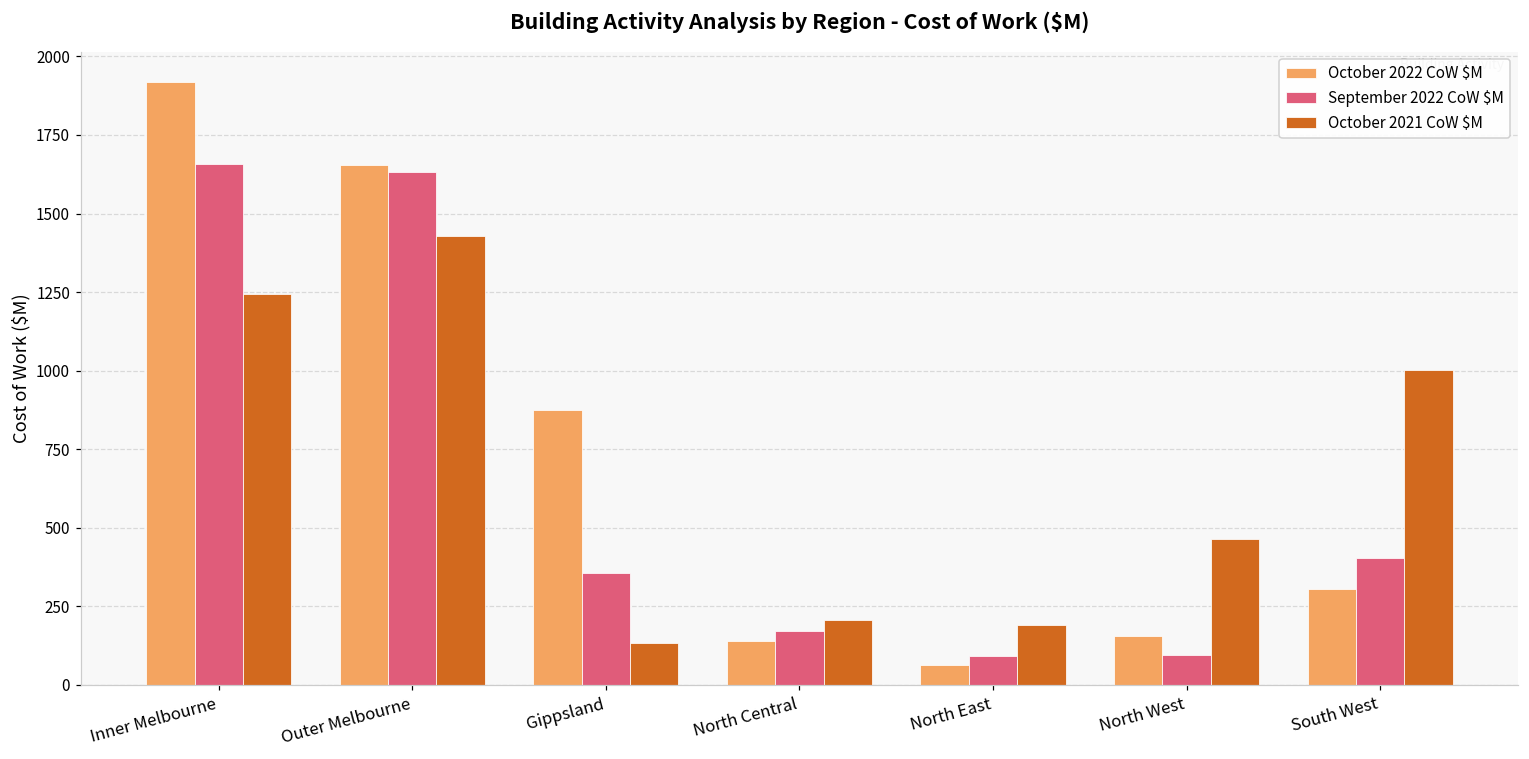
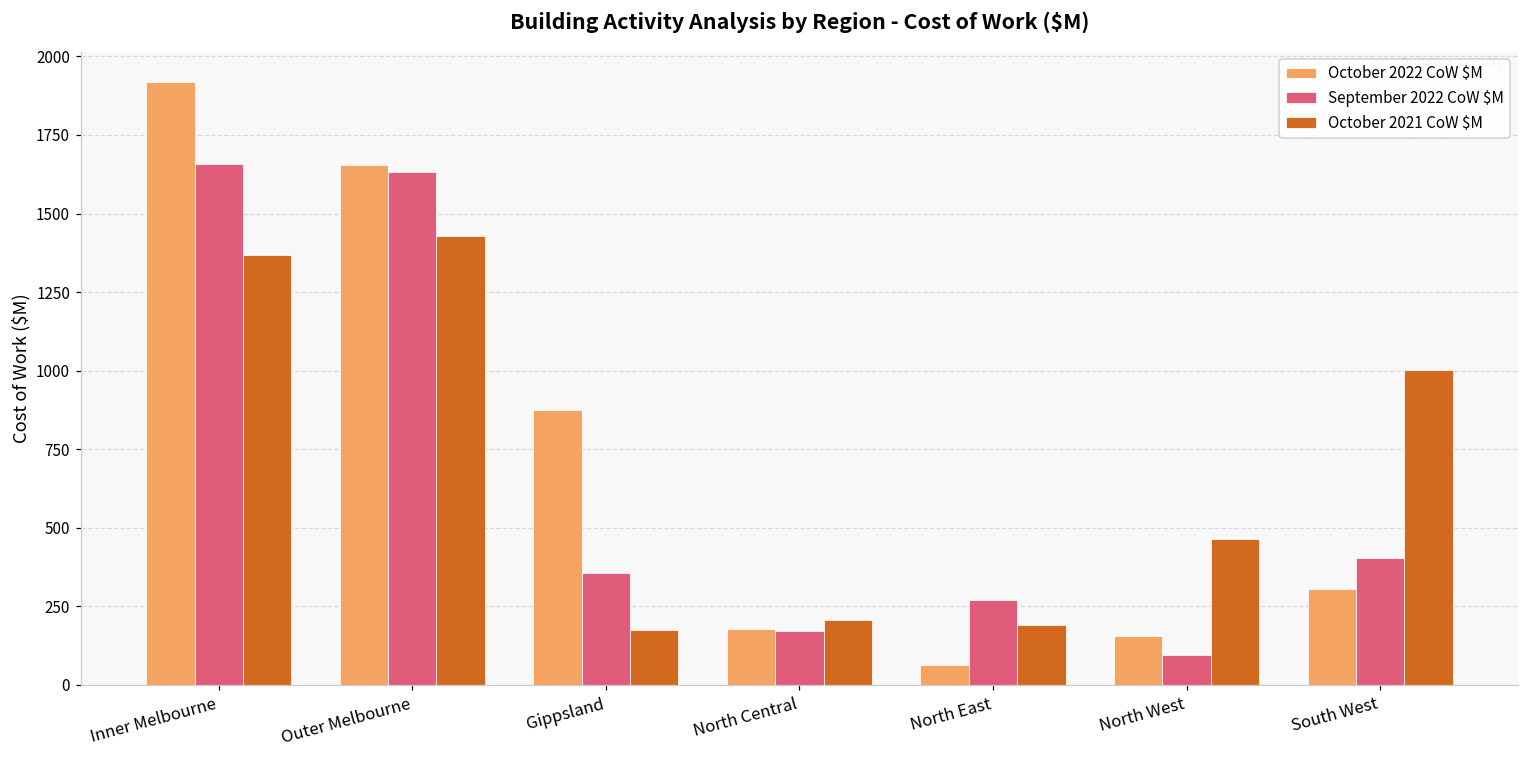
  {
    "October 2022 CoW $M": {
      "Inner Melbourne": 1920,
      "Outer Melbourne": 1650,
      "Gippsland": 880,
-     "North Central": 140,
+     "North Central": 180,
      "North East": 60,
      "North West": 160,
      "South West": 300
    },
    "September 2022 CoW $M": {
      "Inner Melbourne": 1660,
      "Outer Melbourne": 1630,
      "Gippsland": 360,
      "North Central": 170,
-     "North East": 90,
+     "North East": 270,
      "North West": 90,
      "South West": 400
    },
    "October 2021 CoW $M": {
-     "Inner Melbourne": 1240,
+     "Inner Melbourne": 1370,
      "Outer Melbourne": 1430,
-     "Gippsland": 130,
+     "Gippsland": 170,
      "North Central": 210,
      "North East": 190,
      "North West": 470,
      "South West": 1000
    }
  }
